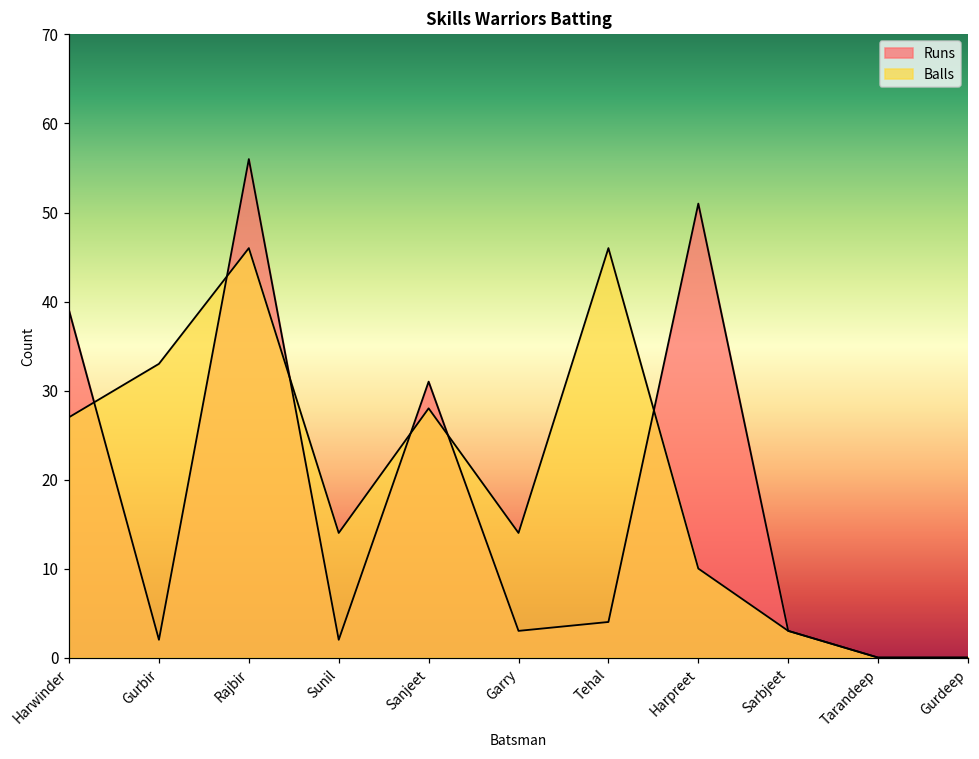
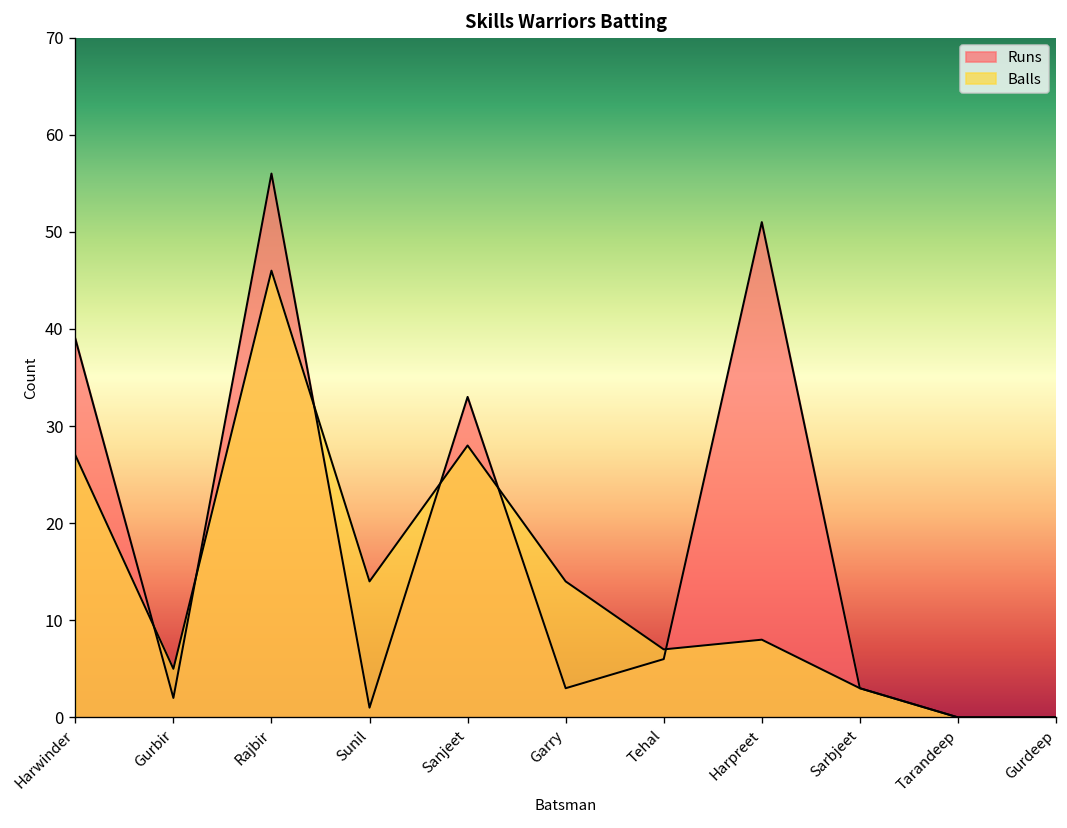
  {
    "Runs": {
      "Harwinder": 39,
      "Gurbir": 2,
      "Rajbir": 56,
-     "Sunil": 2,
-     "Sanjeet": 31,
+     "Sunil": 1,
+     "Sanjeet": 33,
      "Garry": 3,
-     "Tehal": 4,
+     "Tehal": 6,
      "Harpreet": 51
    },
    "Balls": {
      "Harwinder": 27,
-     "Gurbir": 33,
+     "Gurbir": 5,
      "Rajbir": 46,
      "Sunil": 14,
      "Sanjeet": 28,
      "Garry": 14,
-     "Tehal": 46,
-     "Harpreet": 10
+     "Tehal": 7,
+     "Harpreet": 8
    }
  }
